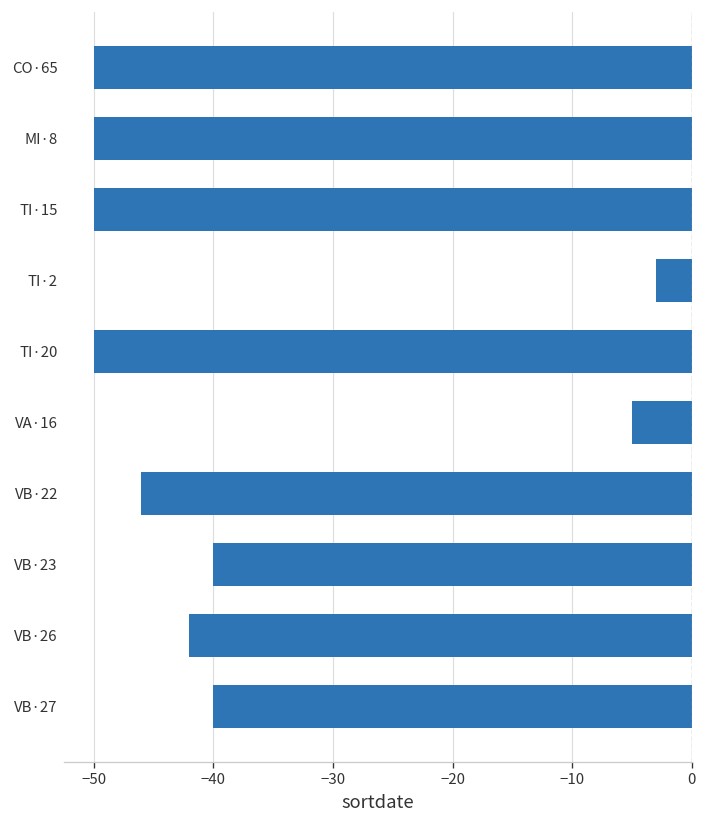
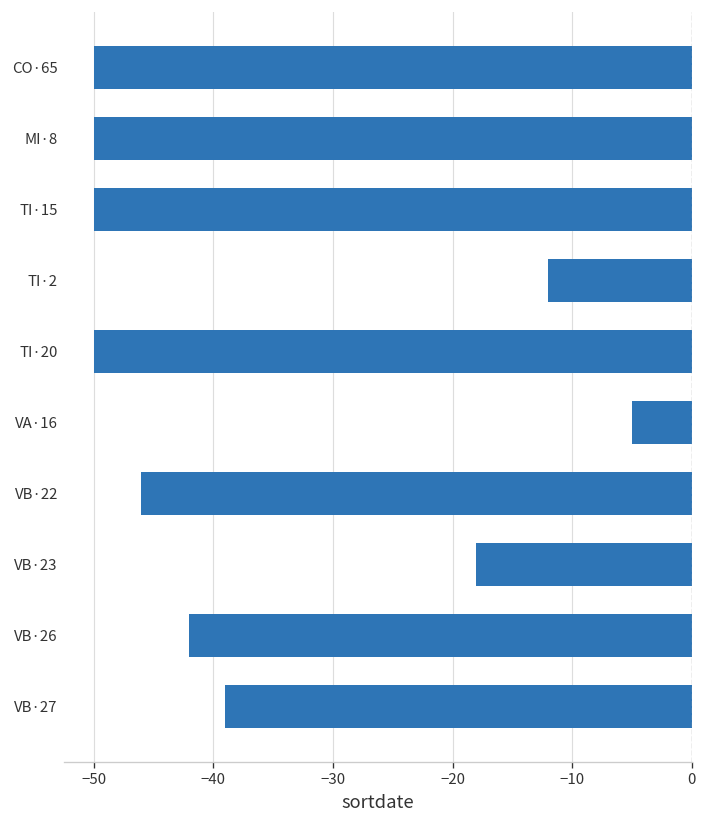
  {
    "CO·65": -50,
    "MI·8": -50,
    "TI·15": -50,
-   "TI·2": -3,
+   "TI·2": -12,
    "TI·20": -50,
    "VA·16": -5,
    "VB·22": -46,
-   "VB·23": -40,
+   "VB·23": -18,
    "VB·26": -42,
-   "VB·27": -40
+   "VB·27": -39
  }
